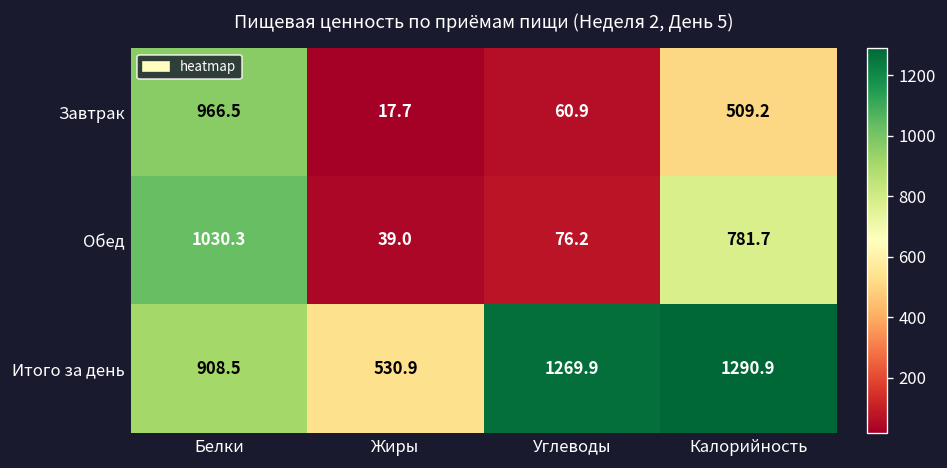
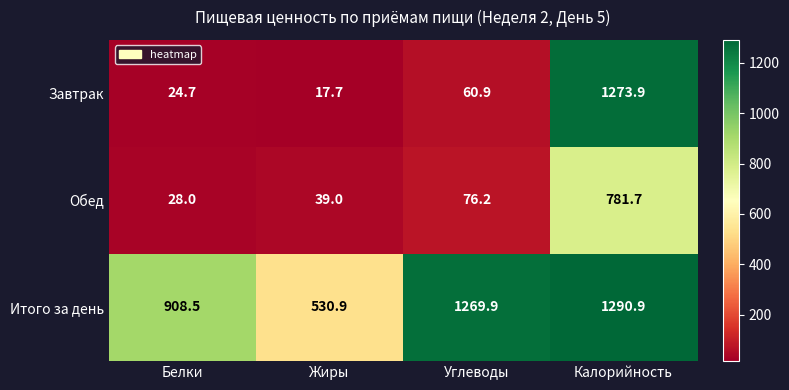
  {
    "Завтрак": {
-     "Белки": 966.5,
+     "Белки": 24.7,
      "Жиры": 17.7,
      "Углеводы": 60.9,
-     "Калорийность": 509.2
+     "Калорийность": 1273.9
    },
    "Обед": {
-     "Белки": 1030.3,
+     "Белки": 28.0,
      "Жиры": 39.0,
      "Углеводы": 76.2,
      "Калорийность": 781.7
    },
    "Итого за день": {
      "Белки": 908.5,
      "Жиры": 530.9,
      "Углеводы": 1269.9,
      "Калорийность": 1290.9
    }
  }
